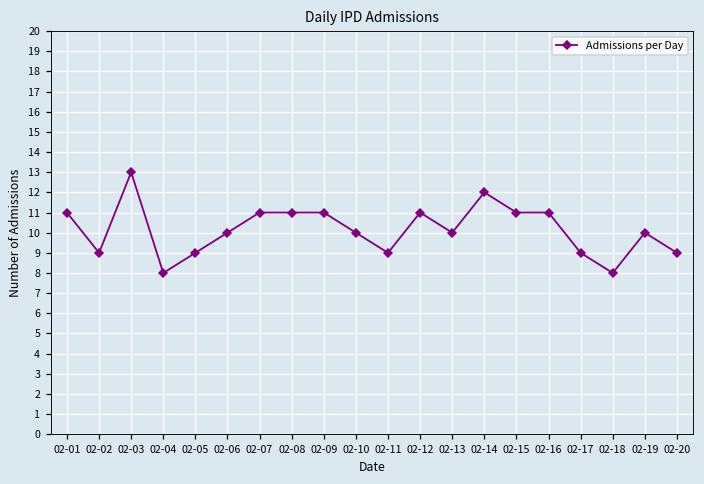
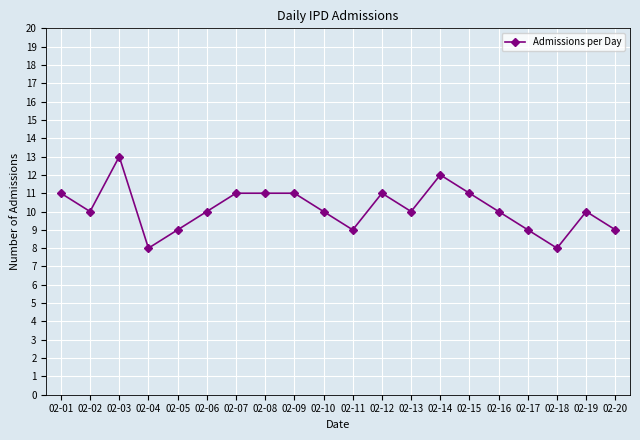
  {
    "02-01": 11,
-   "02-02": 9,
+   "02-02": 10,
    "02-03": 13,
    "02-04": 8,
    "02-05": 9,
    "02-06": 10,
    "02-07": 11,
    "02-08": 11,
    "02-09": 11,
    "02-10": 10,
    "02-11": 9,
    "02-12": 11,
    "02-13": 10,
    "02-14": 12,
    "02-15": 11,
-   "02-16": 11,
+   "02-16": 10,
    "02-17": 9,
    "02-18": 8,
    "02-19": 10,
    "02-20": 9
  }
